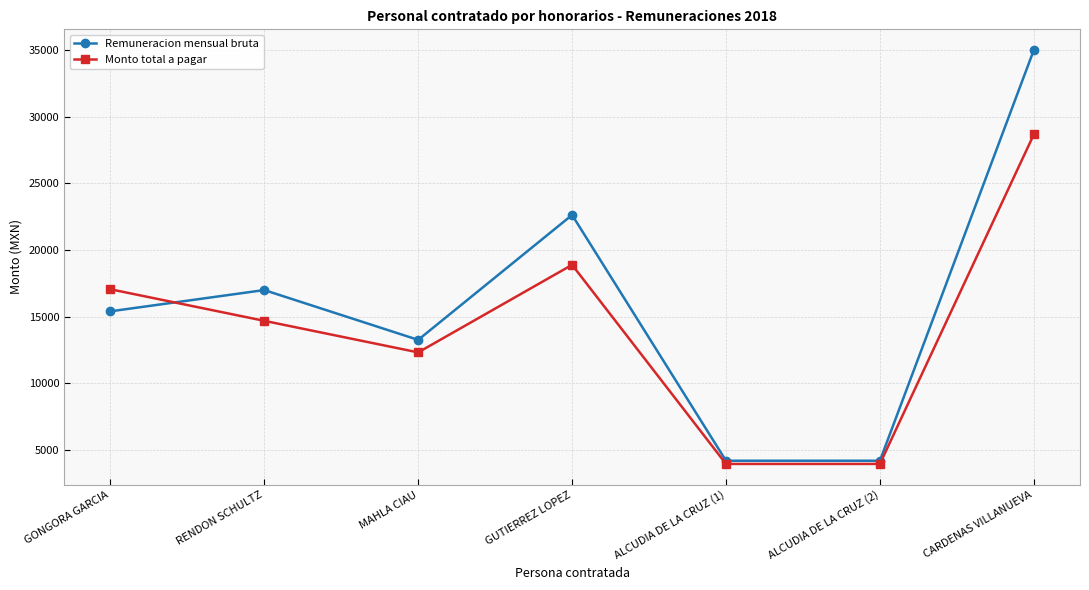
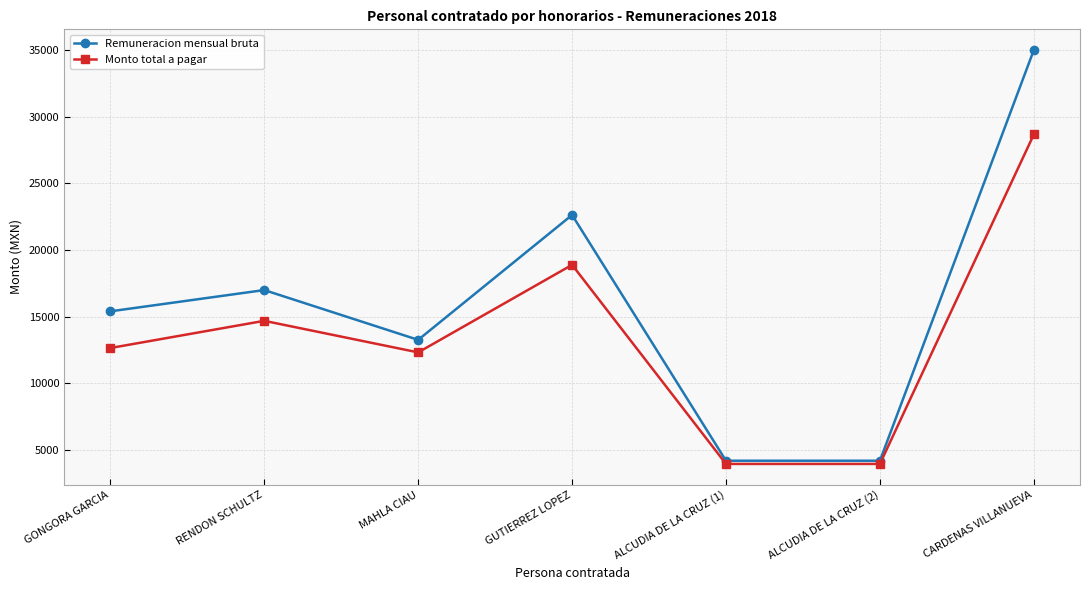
  {
    "Remuneracion mensual bruta": {
      "GONGORA GARCIA": 15400,
      "RENDON SCHULTZ": 17000,
      "MAHLA CIAU": 13300,
      "GUTIERREZ LOPEZ": 22600,
      "ALCUDIA DE LA CRUZ (1)": 4200,
      "ALCUDIA DE LA CRUZ (2)": 4200,
      "CARDENAS VILLANUEVA": 35000
    },
    "Monto total a pagar": {
-     "GONGORA GARCIA": 17100,
+     "GONGORA GARCIA": 12700,
      "RENDON SCHULTZ": 14700,
      "MAHLA CIAU": 12300,
      "GUTIERREZ LOPEZ": 18900,
      "ALCUDIA DE LA CRUZ (1)": 4000,
      "ALCUDIA DE LA CRUZ (2)": 4000,
      "CARDENAS VILLANUEVA": 28700
    }
  }
